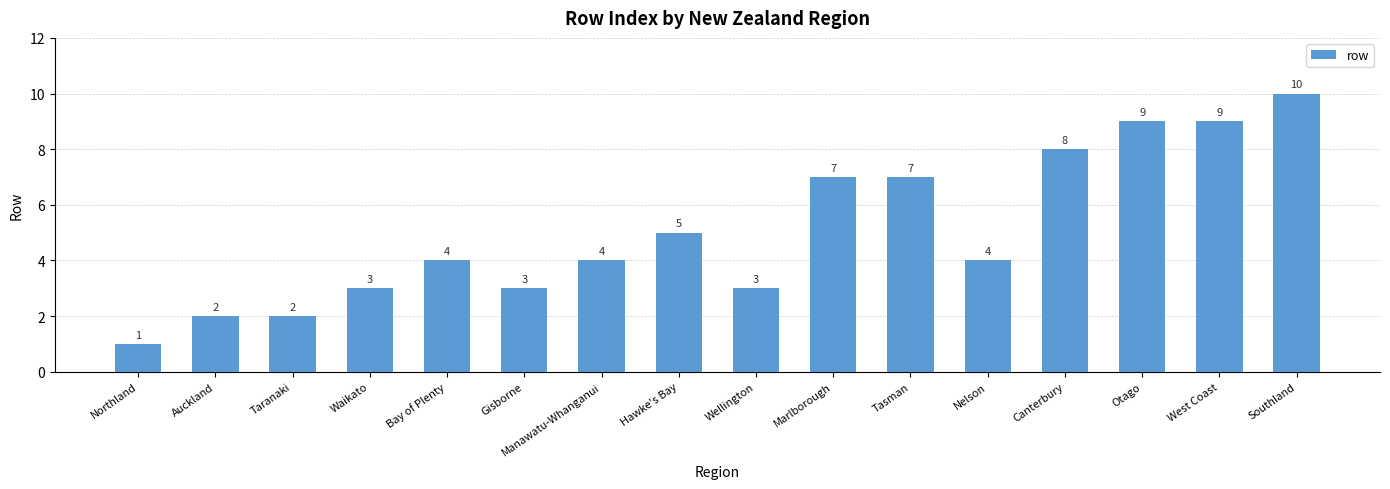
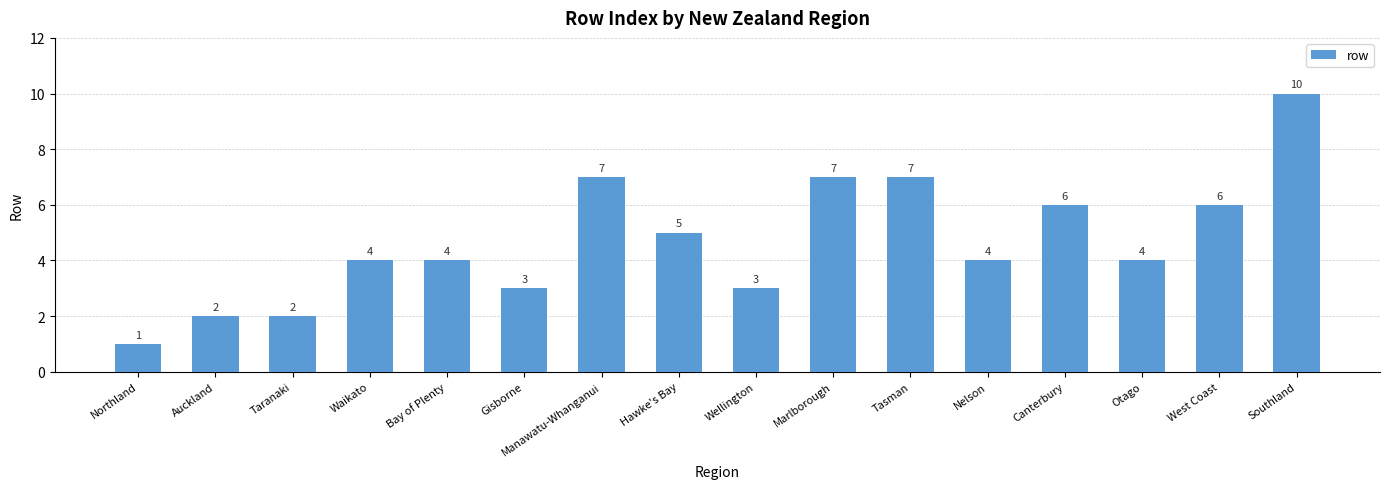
  {
    "Northland": 1,
    "Auckland": 2,
    "Taranaki": 2,
-   "Waikato": 3,
+   "Waikato": 4,
    "Bay of Plenty": 4,
    "Gisborne": 3,
-   "Manawatu-Whanganui": 4,
+   "Manawatu-Whanganui": 7,
    "Hawke's Bay": 5,
    "Wellington": 3,
    "Marlborough": 7,
    "Tasman": 7,
    "Nelson": 4,
-   "Canterbury": 8,
-   "Otago": 9,
-   "West Coast": 9,
+   "Canterbury": 6,
+   "Otago": 4,
+   "West Coast": 6,
    "Southland": 10
  }
